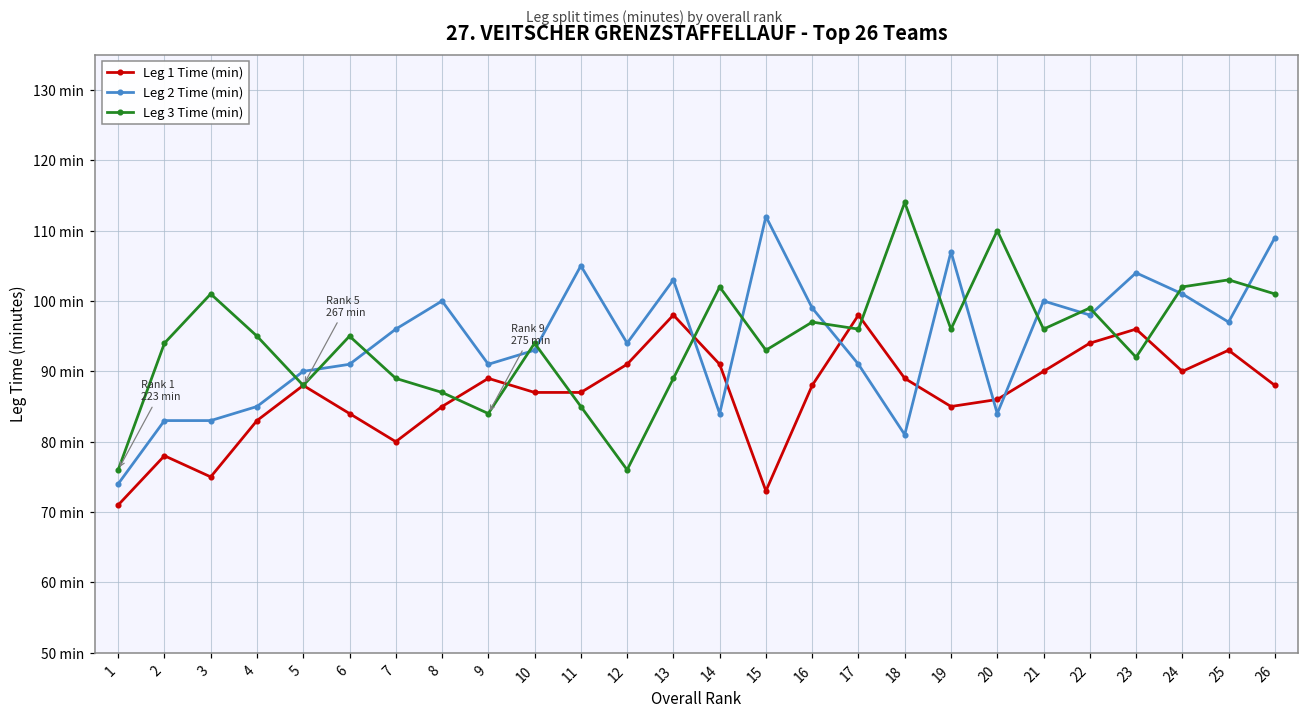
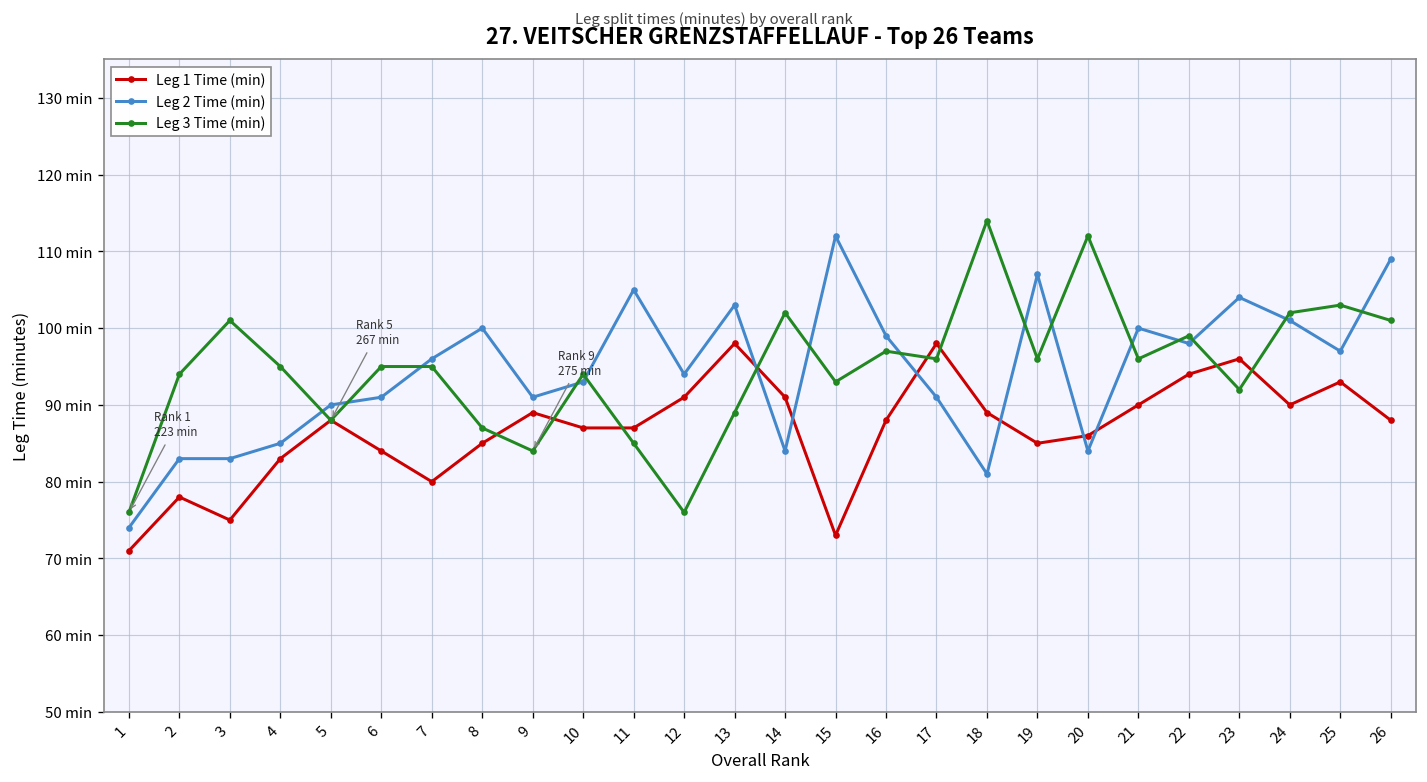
  {
    "Leg 1 Time (min)": {
      "1": "71 min",
      "3": "75 min",
      "4": "83 min",
      "6": "84 min",
      "7": "80 min",
      "8": "85 min",
      "9": "89 min",
      "11": "87 min",
      "12": "91 min",
      "13": "98 min",
      "14": "91 min",
      "15": "73 min",
      "16": "88 min",
      "17": "98 min",
      "18": "89 min",
      "19": "85 min",
      "20": "86 min",
      "21": "90 min",
      "22": "94 min",
      "23": "96 min",
      "24": "90 min",
      "25": "93 min",
      "26": "88 min"
    },
    "Leg 2 Time (min)": {
      "1": "74 min",
      "3": "83 min",
      "4": "85 min",
      "5": "90 min",
      "7": "96 min",
      "8": "100 min",
      "9": "91 min",
      "11": "105 min",
      "12": "94 min",
      "13": "103 min",
      "14": "84 min",
      "15": "112 min",
      "16": "99 min",
      "17": "91 min",
      "18": "81 min",
      "19": "107 min",
      "20": "84 min",
      "21": "100 min",
      "22": "98 min",
      "23": "104 min",
      "24": "101 min",
      "25": "97 min",
      "26": "109 min"
    },
    "Leg 3 Time (min)": {
      "1": "76 min",
      "2": "94 min",
      "3": "101 min",
      "4": "95 min",
-     "7": "89 min",
+     "7": "95 min",
      "8": "87 min",
      "9": "84 min",
      "11": "85 min",
      "12": "76 min",
      "13": "89 min",
      "14": "102 min",
      "15": "93 min",
      "16": "97 min",
      "17": "96 min",
      "18": "114 min",
      "19": "96 min",
-     "20": "110 min",
+     "20": "112 min",
      "21": "96 min",
      "22": "99 min",
      "23": "92 min",
      "24": "102 min",
      "25": "103 min",
      "26": "101 min"
    }
  }
